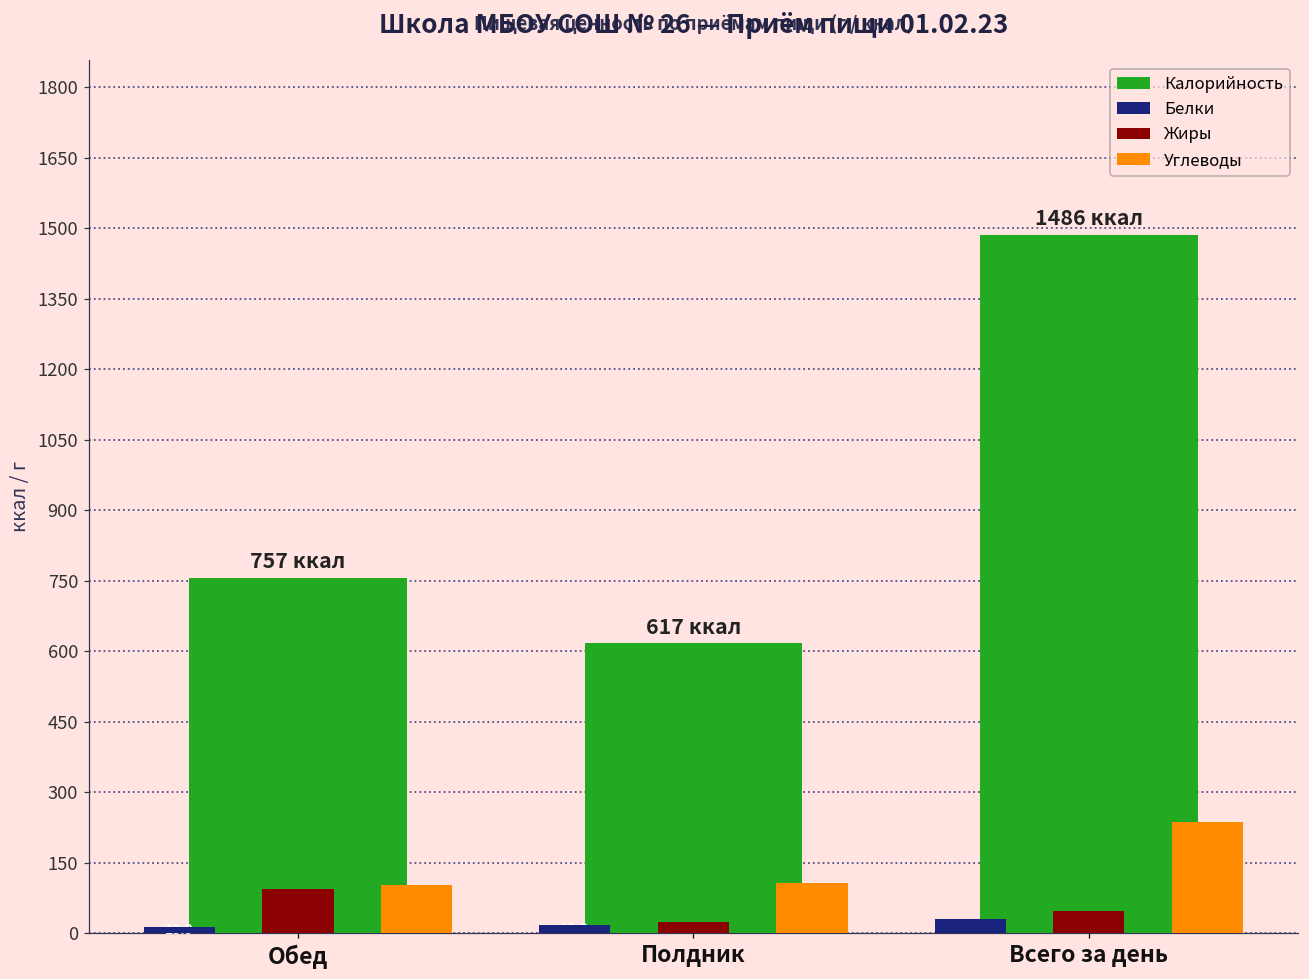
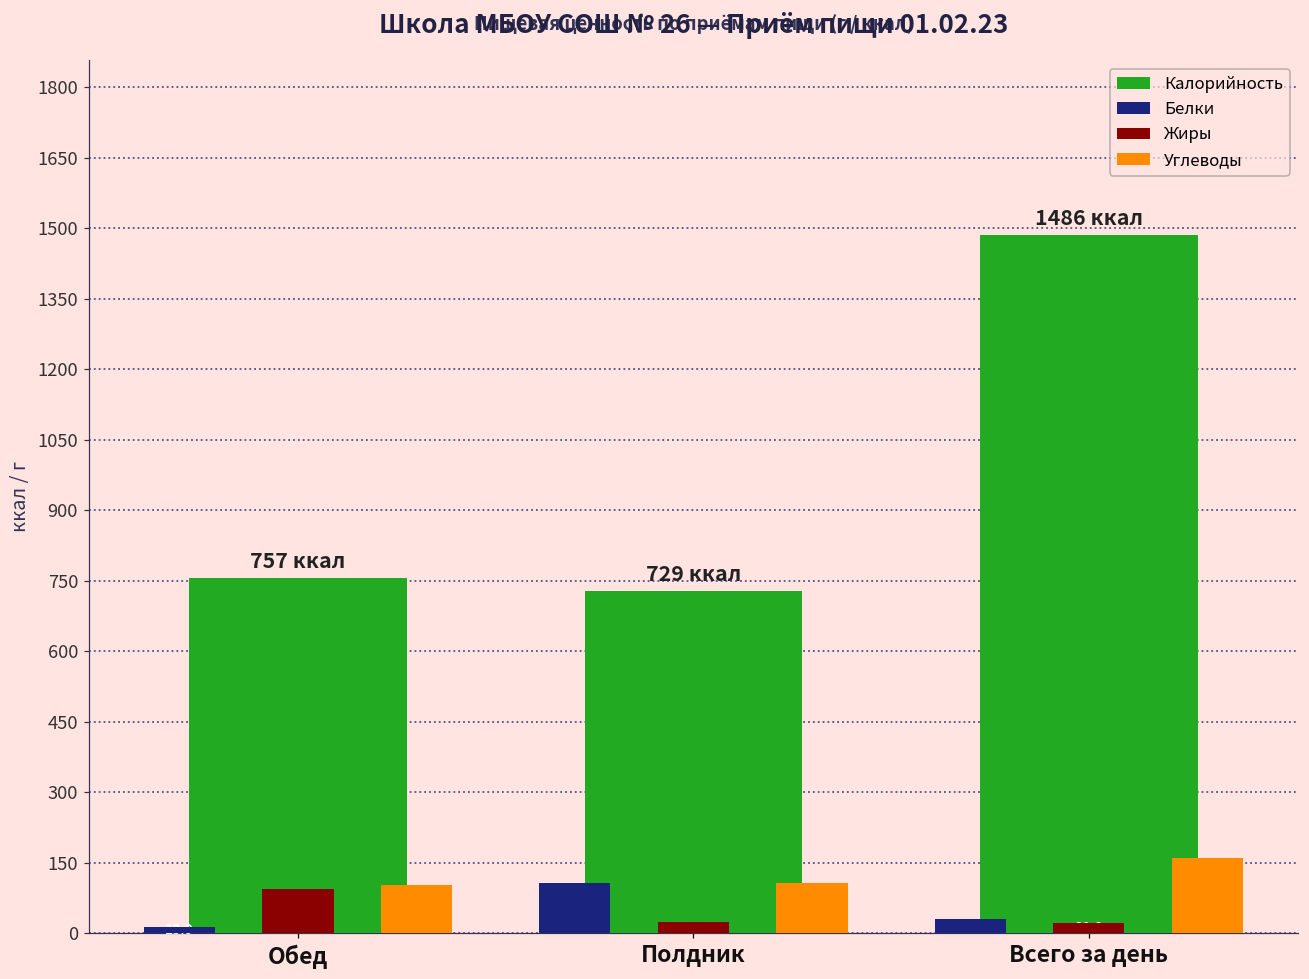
  {
    "Калорийность": {
      "Обед": 757,
-     "Полдник": 617,
+     "Полдник": 729,
      "Всего за день": 1486
    },
    "Белки": {
-     "Полдник": 20
+     "Полдник": 110
    },
    "Жиры": {
-     "Всего за день": 50
+     "Всего за день": 20
    },
    "Углеводы": {
      "Обед": 100,
      "Полдник": 110,
-     "Всего за день": 240
+     "Всего за день": 160
    }
  }
